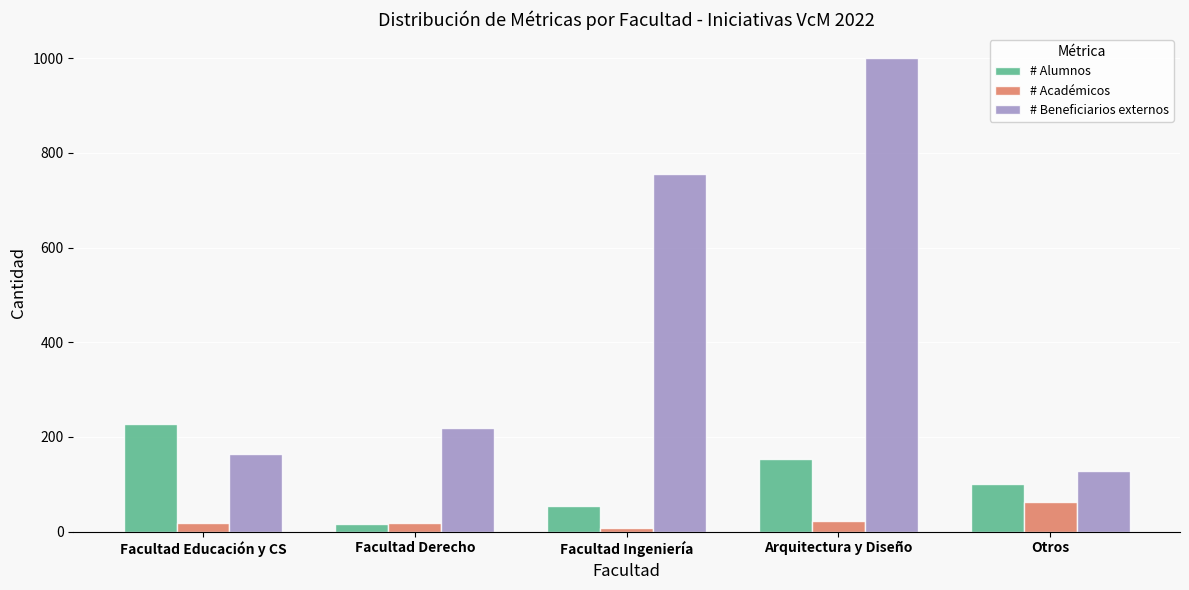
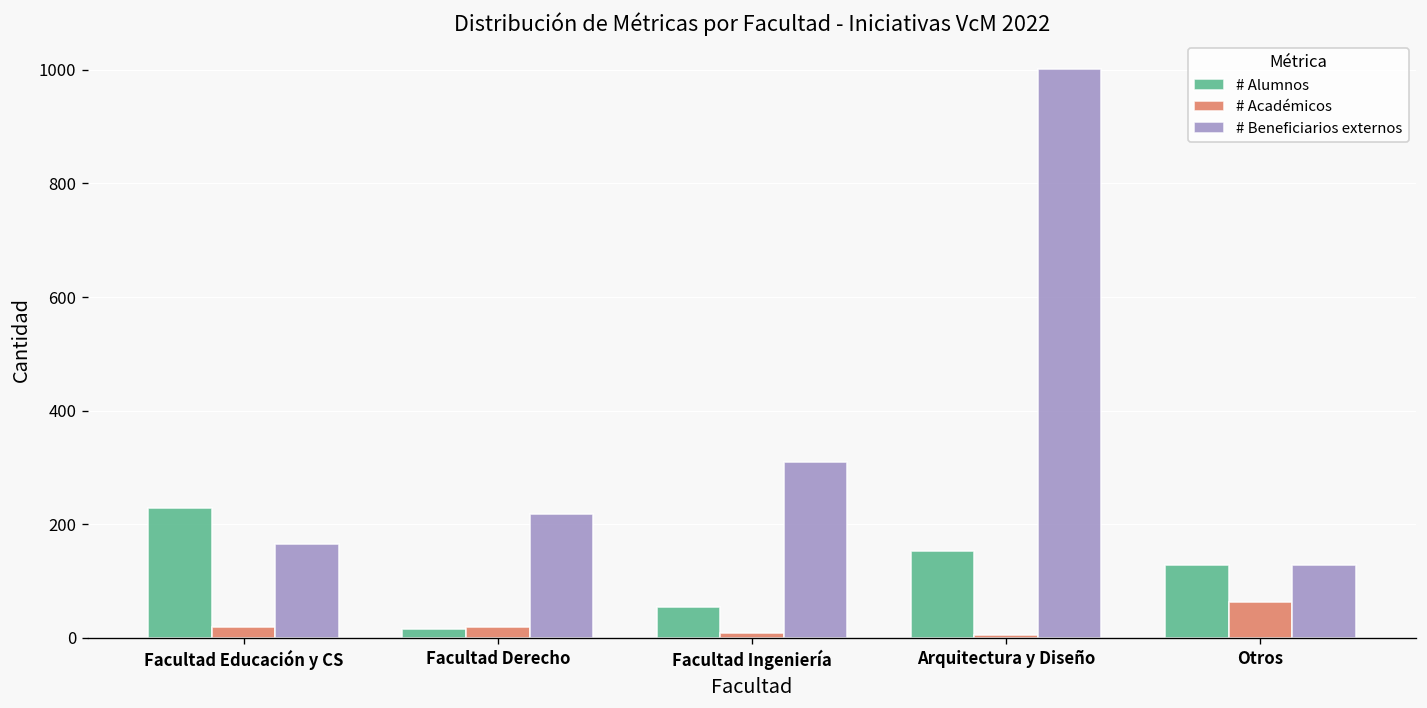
  {
    "# Alumnos": {
      "Facultad Educación y CS": 230,
      "Facultad Derecho": 20,
      "Facultad Ingeniería": 50,
      "Arquitectura y Diseño": 150,
-     "Otros": 100
+     "Otros": 130
    },
    "# Académicos": {
      "Facultad Educación y CS": 20,
      "Facultad Derecho": 20,
      "Facultad Ingeniería": 10,
-     "Arquitectura y Diseño": 20,
+     "Arquitectura y Diseño": 10,
      "Otros": 60
    },
    "# Beneficiarios externos": {
      "Facultad Educación y CS": 170,
      "Facultad Derecho": 220,
-     "Facultad Ingeniería": 760,
+     "Facultad Ingeniería": 310,
      "Arquitectura y Diseño": 1000,
      "Otros": 130
    }
  }
